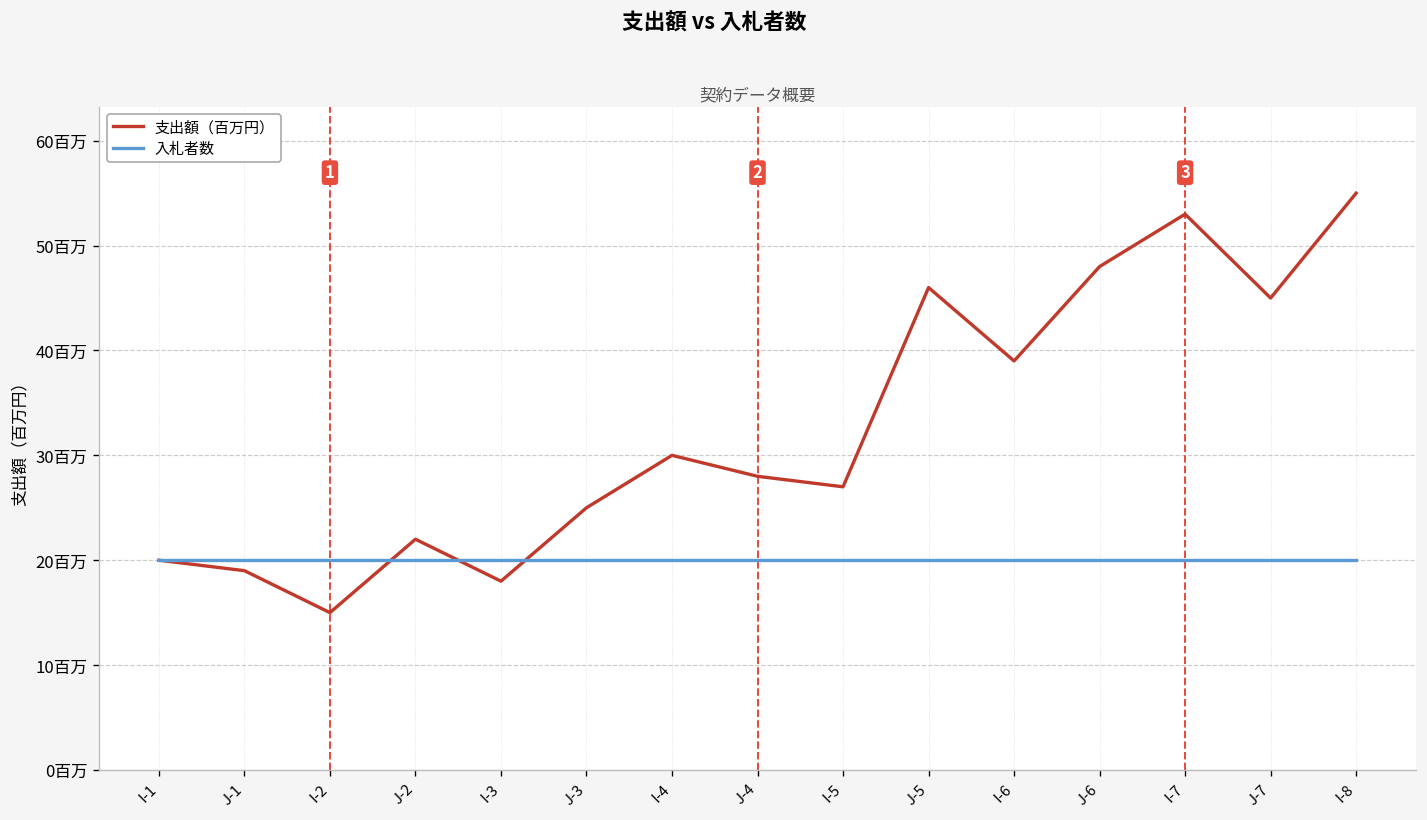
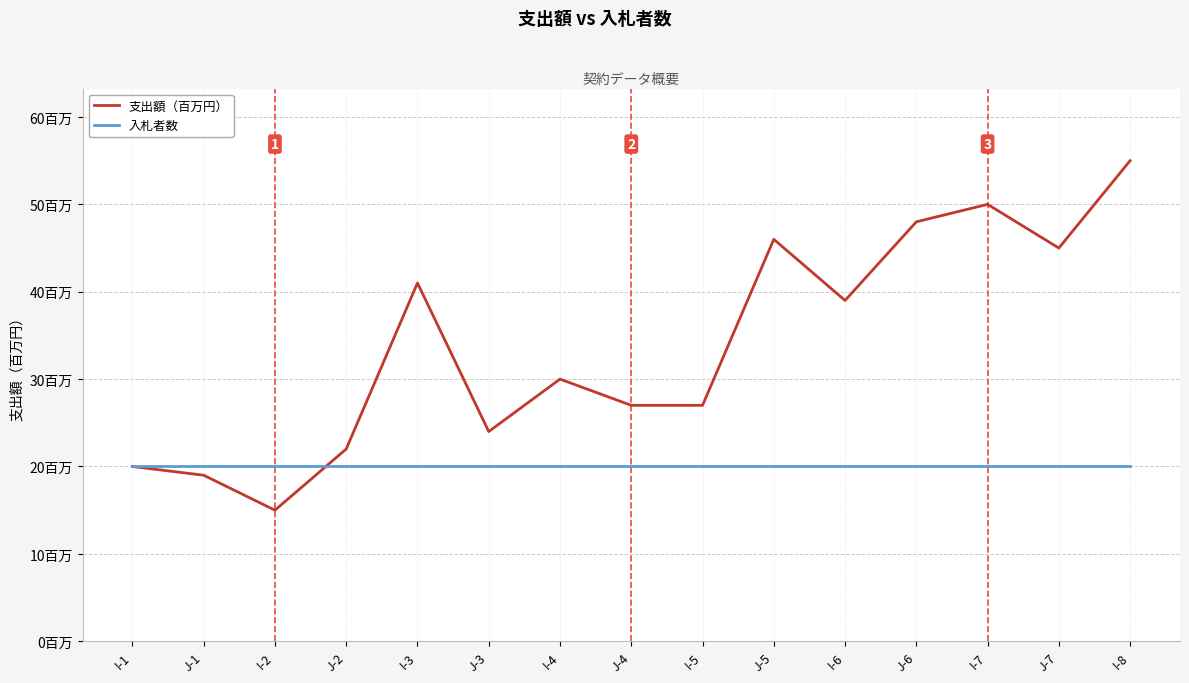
  {
    "支出額（百万円）": {
      "J-1": "19百万",
      "I-2": "15百万",
      "J-2": "22百万",
-     "I-3": "18百万",
-     "J-3": "25百万",
+     "I-3": "41百万",
+     "J-3": "24百万",
      "I-4": "30百万",
-     "J-4": "28百万",
+     "J-4": "27百万",
      "I-5": "27百万",
      "J-5": "46百万",
      "I-6": "39百万",
      "J-6": "48百万",
-     "I-7": "53百万",
+     "I-7": "50百万",
      "J-7": "45百万",
      "I-8": "55百万"
    },
    "入札者数": {
      "J-1": "20百万",
      "I-2": "20百万",
      "J-2": "20百万",
      "I-3": "20百万",
      "J-3": "20百万",
      "I-4": "20百万",
      "J-4": "20百万",
      "I-5": "20百万",
      "J-5": "20百万",
      "I-6": "20百万",
      "J-6": "20百万",
      "I-7": "20百万",
      "J-7": "20百万",
      "I-8": "20百万"
    }
  }
